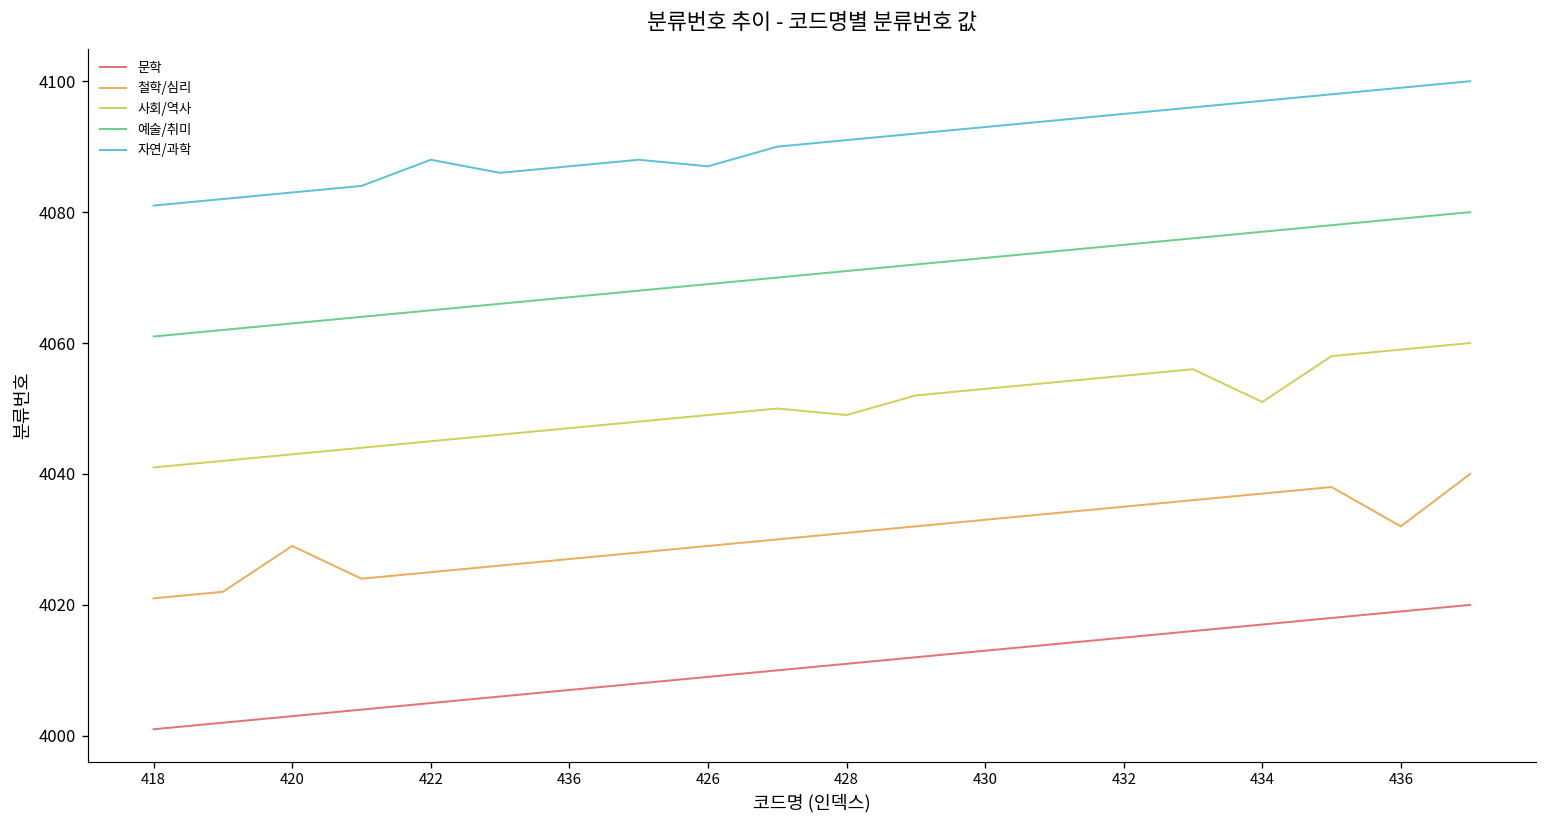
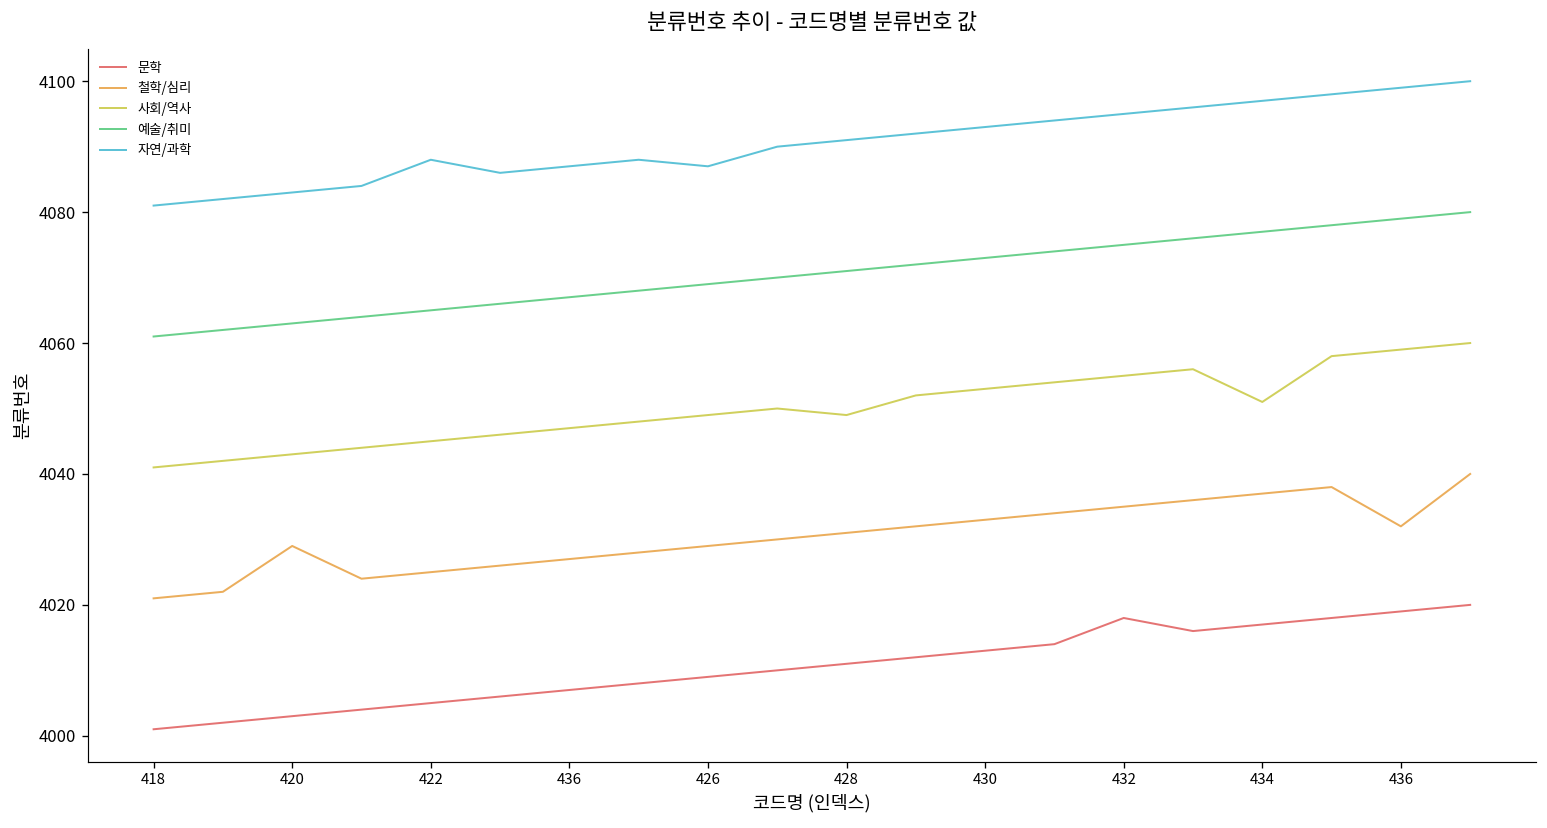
  {
    "문학": {
      "418": 4001,
      "420": 4003,
      "422": 4005,
      "426": 4009,
      "428": 4011,
      "430": 4013,
-     "432": 4015,
+     "432": 4018,
      "434": 4017
    },
    "예술/취미": {
      "418": 4061,
      "420": 4063,
      "422": 4065,
      "426": 4069,
      "428": 4071,
      "430": 4073,
      "432": 4075,
      "434": 4077
    },
    "자연/과학": {
      "418": 4081,
      "420": 4083,
      "422": 4088,
      "426": 4087,
      "428": 4091,
      "430": 4093,
      "432": 4095,
      "434": 4097
    }
  }
